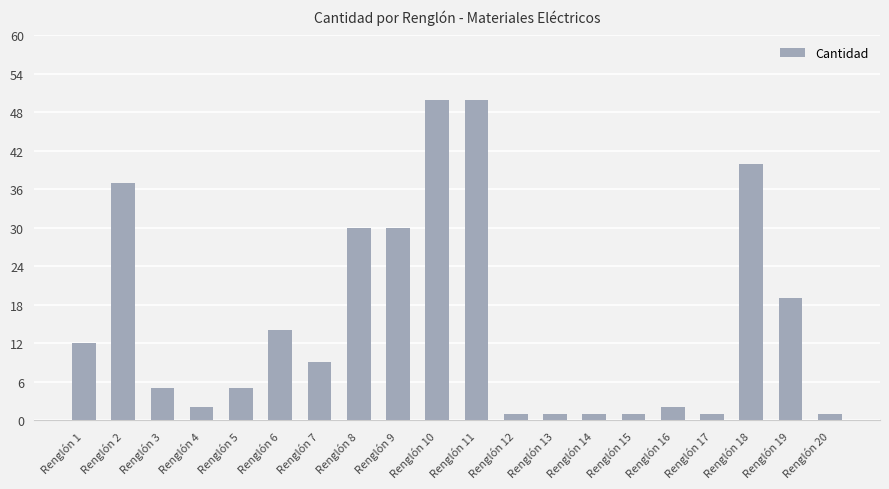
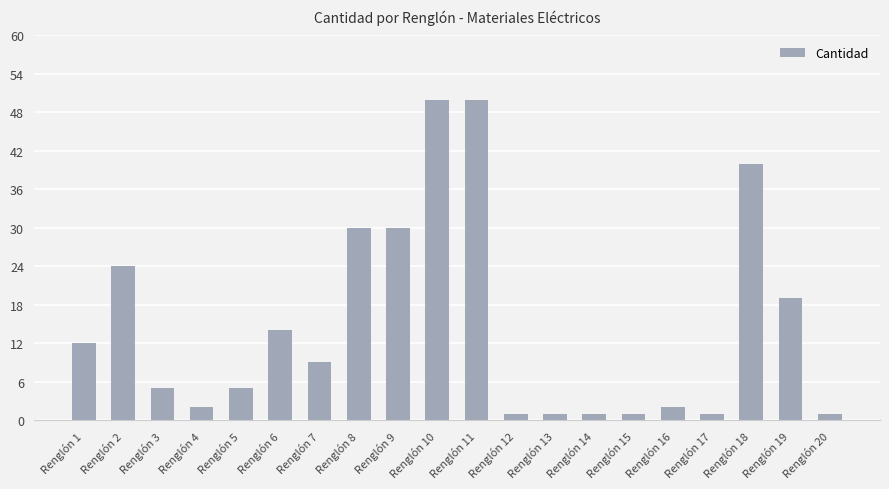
  {
    "Renglón 1": 12,
-   "Renglón 2": 37,
+   "Renglón 2": 24,
    "Renglón 3": 5,
    "Renglón 4": 2,
    "Renglón 5": 5,
    "Renglón 6": 14,
    "Renglón 7": 9,
    "Renglón 8": 30,
    "Renglón 9": 30,
    "Renglón 10": 50,
    "Renglón 11": 50,
    "Renglón 12": 1,
    "Renglón 13": 1,
    "Renglón 14": 1,
    "Renglón 15": 1,
    "Renglón 16": 2,
    "Renglón 17": 1,
    "Renglón 18": 40,
    "Renglón 19": 19,
    "Renglón 20": 1
  }
